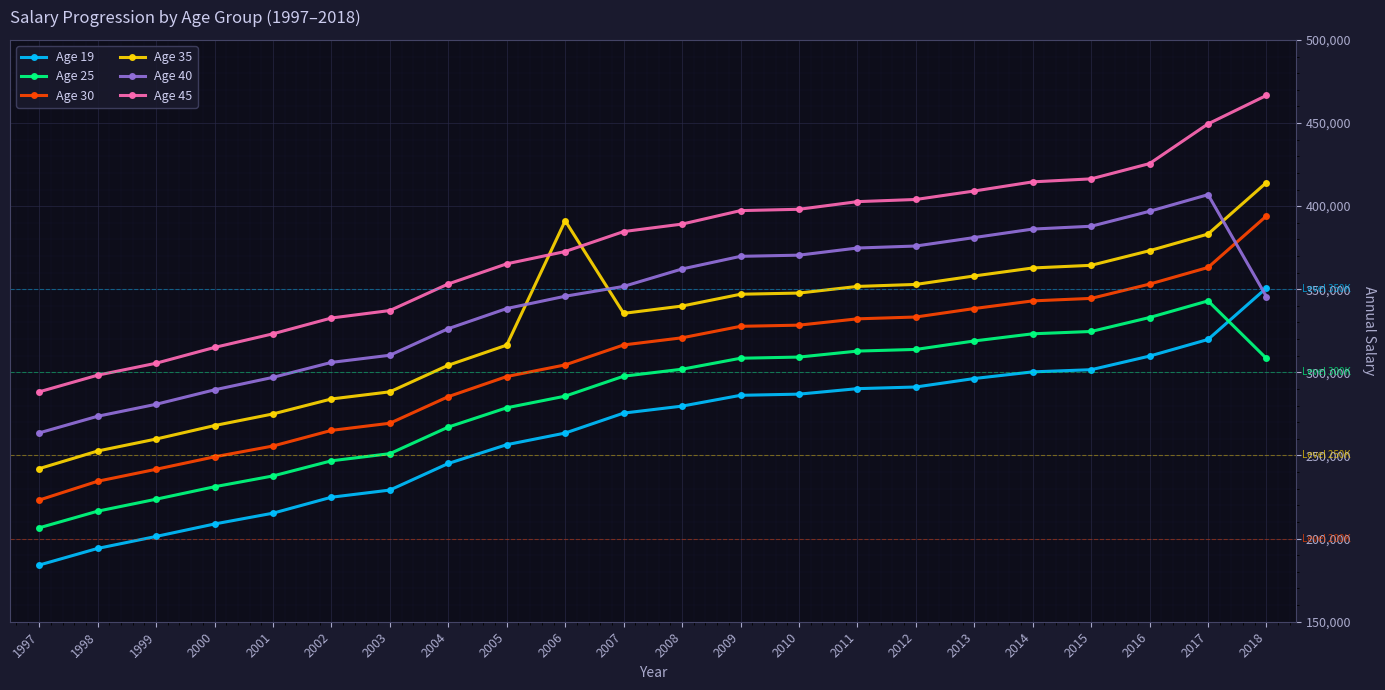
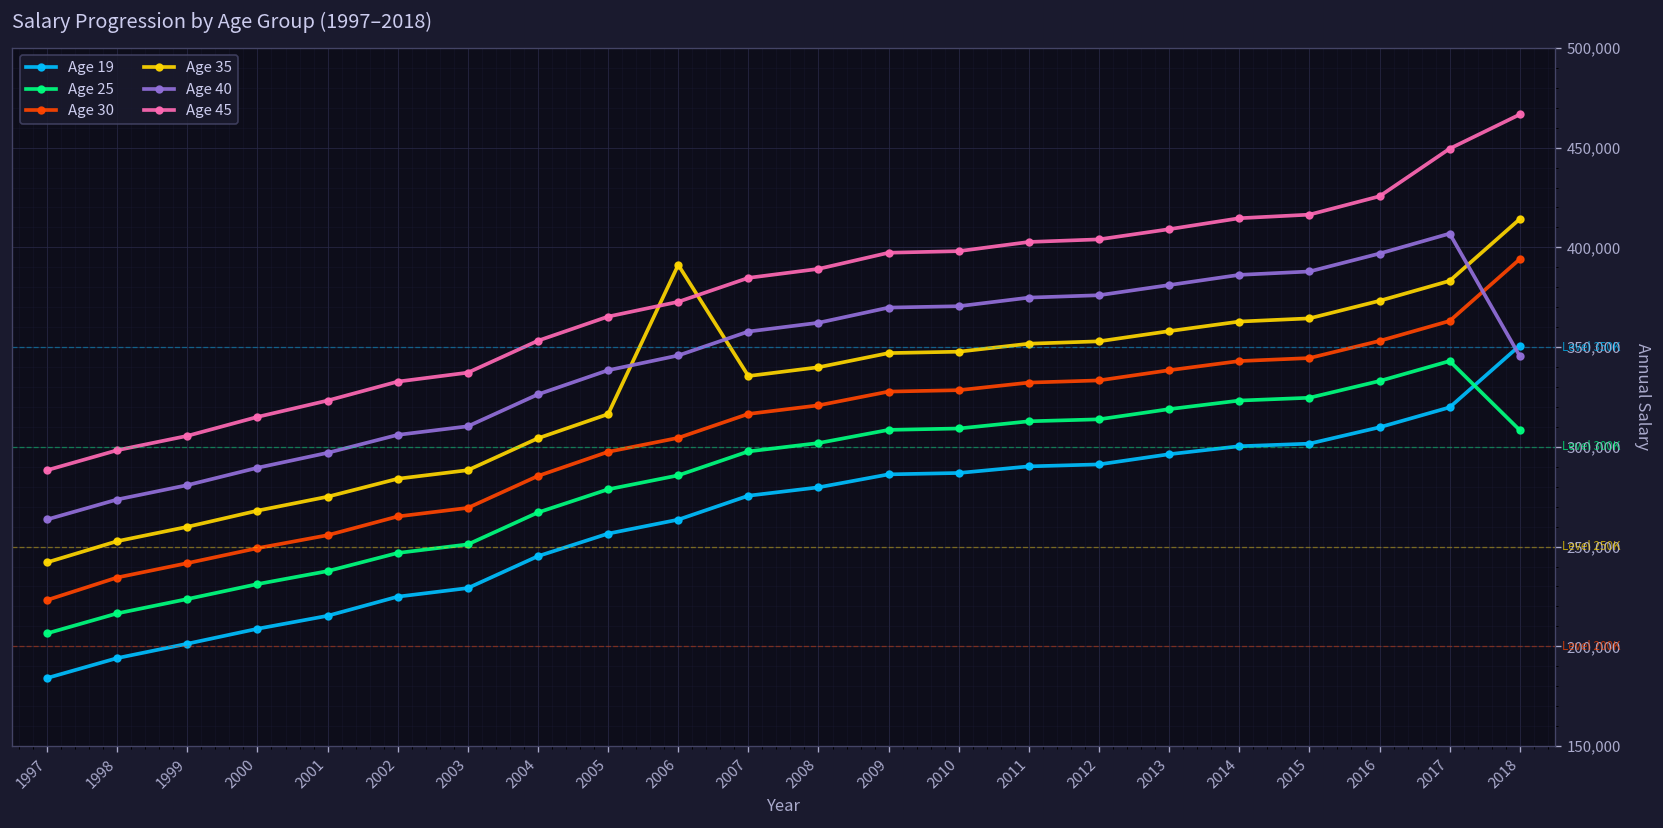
  {
    "Age 19": {
      "1997": "184,000",
      "1998": "194,000",
      "1999": "201,000",
      "2000": "209,000",
      "2001": "215,000",
      "2002": "225,000",
      "2003": "229,000",
      "2004": "245,000",
      "2005": "257,000",
      "2006": "264,000",
      "2007": "276,000",
      "2008": "280,000",
      "2009": "286,000",
      "2010": "287,000",
      "2011": "290,000",
      "2012": "291,000",
      "2013": "296,000",
      "2014": "300,000",
      "2015": "302,000",
      "2016": "310,000",
      "2017": "320,000",
      "2018": "351,000"
    },
    "Age 25": {
      "1997": "207,000",
      "1998": "217,000",
      "1999": "224,000",
      "2000": "231,000",
      "2001": "238,000",
      "2002": "247,000",
      "2003": "251,000",
      "2004": "267,000",
      "2005": "279,000",
      "2006": "286,000",
      "2007": "298,000",
      "2008": "302,000",
      "2009": "309,000",
      "2010": "309,000",
      "2011": "313,000",
      "2012": "314,000",
      "2013": "319,000",
      "2014": "323,000",
      "2015": "325,000",
      "2016": "333,000",
      "2017": "343,000",
      "2018": "308,000"
    },
    "Age 30": {
      "1997": "223,000",
      "1998": "235,000",
      "1999": "242,000",
      "2000": "249,000",
      "2001": "256,000",
      "2002": "265,000",
      "2003": "269,000",
      "2004": "285,000",
      "2005": "298,000",
      "2006": "305,000",
      "2007": "317,000",
      "2008": "321,000",
      "2009": "328,000",
      "2010": "328,000",
      "2011": "332,000",
      "2012": "333,000",
      "2013": "338,000",
      "2014": "343,000",
      "2015": "345,000",
      "2016": "353,000",
      "2017": "363,000",
      "2018": "394,000"
    },
    "Age 35": {
      "1997": "242,000",
      "1998": "253,000",
      "1999": "260,000",
      "2000": "268,000",
      "2001": "275,000",
      "2002": "284,000",
      "2003": "288,000",
      "2004": "304,000",
      "2005": "316,000",
      "2006": "391,000",
      "2007": "336,000",
      "2008": "340,000",
      "2009": "347,000",
      "2010": "348,000",
      "2011": "352,000",
      "2012": "353,000",
      "2013": "358,000",
      "2014": "363,000",
      "2015": "364,000",
      "2016": "373,000",
      "2017": "383,000",
      "2018": "414,000"
    },
    "Age 40": {
      "1997": "264,000",
      "1998": "274,000",
      "1999": "281,000",
      "2000": "290,000",
      "2001": "297,000",
      "2002": "306,000",
      "2003": "310,000",
      "2004": "326,000",
      "2005": "338,000",
      "2006": "346,000",
-     "2007": "352,000",
+     "2007": "358,000",
      "2008": "362,000",
      "2009": "370,000",
      "2010": "371,000",
      "2011": "375,000",
      "2012": "376,000",
      "2013": "381,000",
      "2014": "386,000",
      "2015": "388,000",
      "2016": "397,000",
      "2017": "407,000",
      "2018": "345,000"
    },
    "Age 45": {
      "1997": "288,000",
      "1998": "298,000",
      "1999": "306,000",
      "2000": "315,000",
      "2001": "323,000",
      "2002": "333,000",
      "2003": "337,000",
      "2004": "353,000",
      "2005": "365,000",
      "2006": "373,000",
      "2007": "385,000",
      "2008": "389,000",
      "2009": "397,000",
      "2010": "398,000",
      "2011": "403,000",
      "2012": "404,000",
      "2013": "409,000",
      "2014": "415,000",
      "2015": "416,000",
      "2016": "426,000",
      "2017": "449,000",
      "2018": "467,000"
    }
  }
